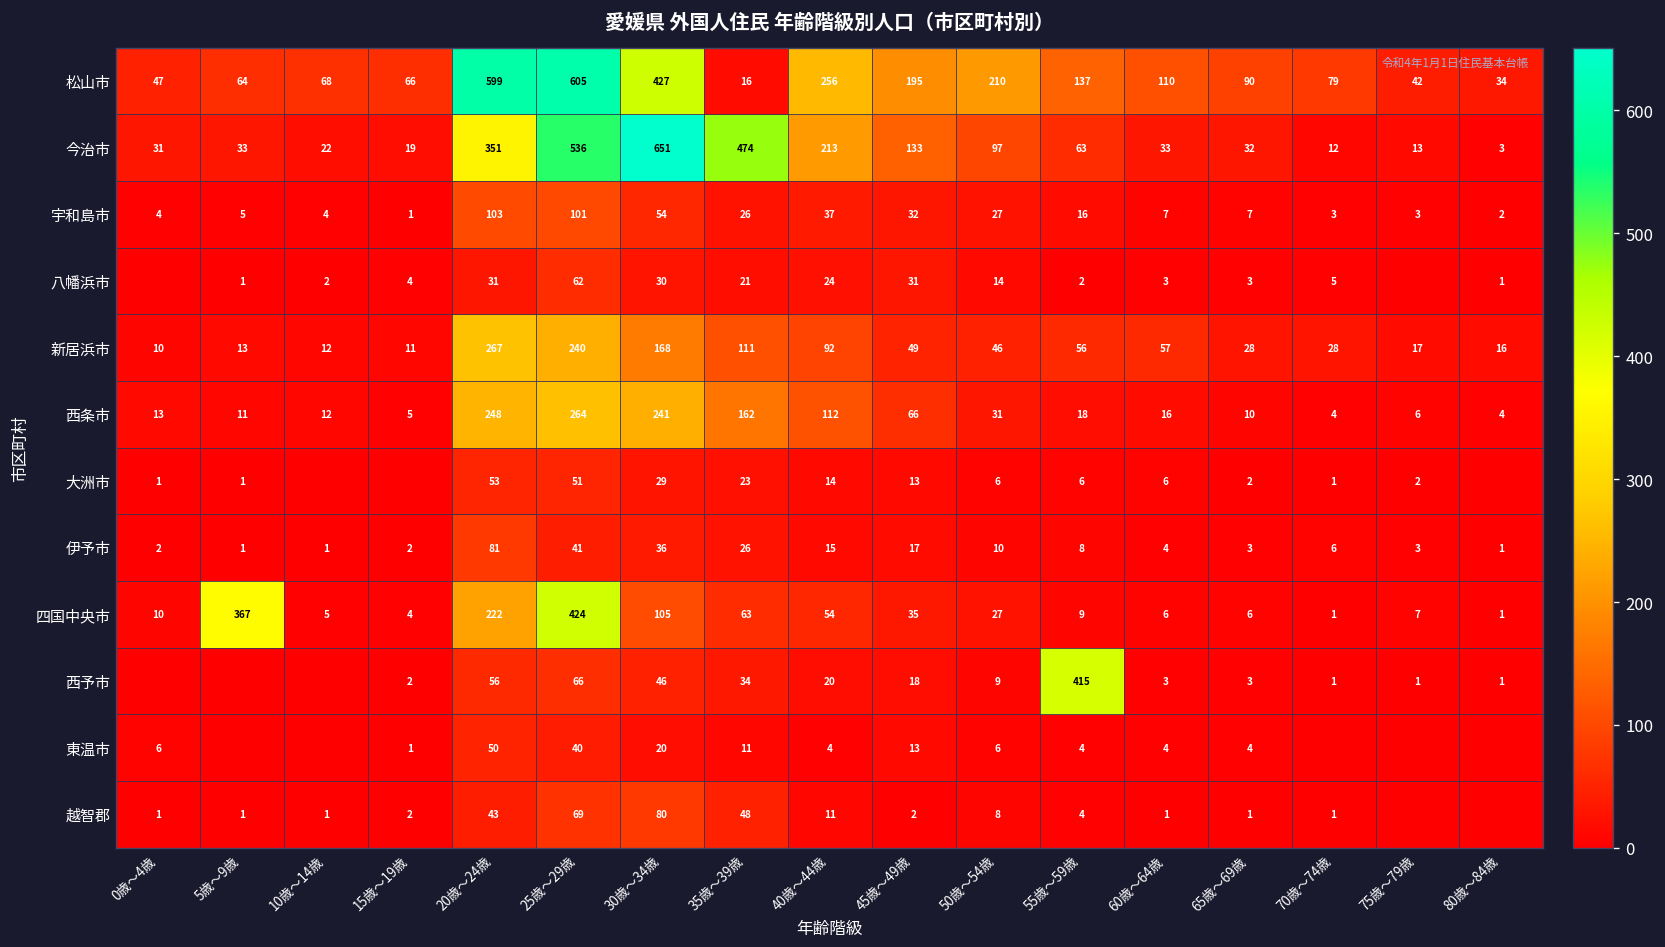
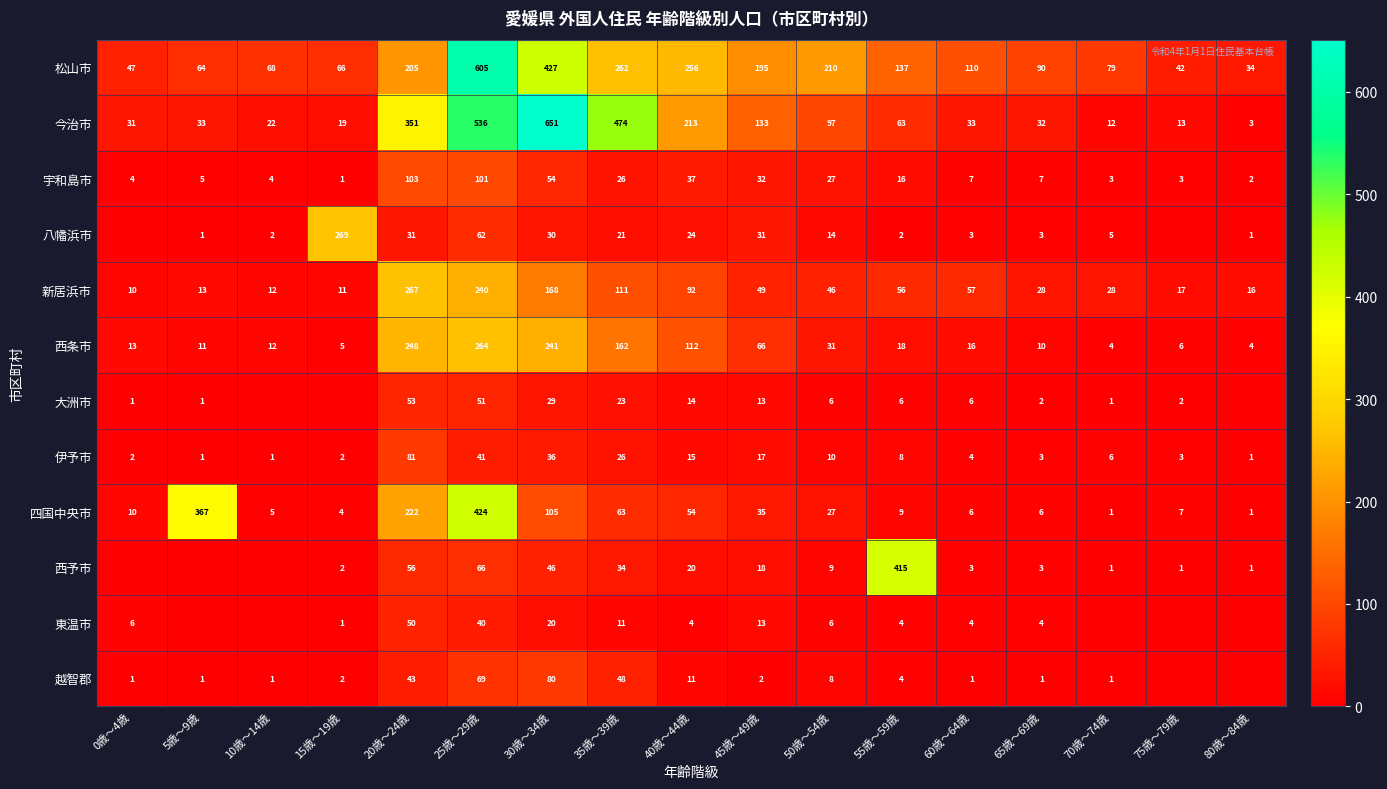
  {
    "松山市": {
      "0歳～4歳": 47,
      "5歳～9歳": 64,
      "10歳～14歳": 68,
      "15歳～19歳": 66,
-     "20歳～24歳": 599,
+     "20歳～24歳": 205,
      "25歳～29歳": 605,
      "30歳～34歳": 427,
-     "35歳～39歳": 16,
+     "35歳～39歳": 262,
      "40歳～44歳": 256,
      "45歳～49歳": 195,
      "50歳～54歳": 210,
      "55歳～59歳": 137,
      "60歳～64歳": 110,
      "65歳～69歳": 90,
      "70歳～74歳": 79,
      "80歳～84歳": 34
    },
    "今治市": {
      "0歳～4歳": 31,
      "5歳～9歳": 33,
      "10歳～14歳": 22,
      "15歳～19歳": 19,
      "20歳～24歳": 351,
      "25歳～29歳": 536,
      "30歳～34歳": 651,
      "35歳～39歳": 474,
      "40歳～44歳": 213,
      "45歳～49歳": 133,
      "50歳～54歳": 97,
      "55歳～59歳": 63,
      "60歳～64歳": 33,
      "65歳～69歳": 32,
      "70歳～74歳": 12,
      "75歳～79歳": 13,
      "80歳～84歳": 3
    },
    "宇和島市": {
      "0歳～4歳": 4,
      "5歳～9歳": 5,
      "10歳～14歳": 4,
      "15歳～19歳": 1,
      "20歳～24歳": 103,
      "25歳～29歳": 101,
      "30歳～34歳": 54,
      "35歳～39歳": 26,
      "40歳～44歳": 37,
      "45歳～49歳": 32,
      "50歳～54歳": 27,
      "55歳～59歳": 16,
      "60歳～64歳": 7,
      "65歳～69歳": 7,
      "70歳～74歳": 3,
      "75歳～79歳": 3,
      "80歳～84歳": 2
    },
    "八幡浜市": {
      "5歳～9歳": 1,
      "10歳～14歳": 2,
-     "15歳～19歳": 4,
+     "15歳～19歳": 269,
      "20歳～24歳": 31,
      "25歳～29歳": 62,
      "30歳～34歳": 30,
      "35歳～39歳": 21,
      "40歳～44歳": 24,
      "45歳～49歳": 31,
      "50歳～54歳": 14,
      "55歳～59歳": 2,
      "60歳～64歳": 3,
      "65歳～69歳": 3,
      "70歳～74歳": 5,
      "80歳～84歳": 1
    },
    "新居浜市": {
      "0歳～4歳": 10,
      "5歳～9歳": 13,
      "10歳～14歳": 12,
      "15歳～19歳": 11,
      "20歳～24歳": 267,
      "25歳～29歳": 240,
      "30歳～34歳": 168,
      "35歳～39歳": 111,
      "40歳～44歳": 92,
      "45歳～49歳": 49,
      "50歳～54歳": 46,
      "55歳～59歳": 56,
      "60歳～64歳": 57,
      "65歳～69歳": 28,
      "70歳～74歳": 28,
      "75歳～79歳": 17,
      "80歳～84歳": 16
    },
    "西条市": {
      "0歳～4歳": 13,
      "5歳～9歳": 11,
      "10歳～14歳": 12,
      "15歳～19歳": 5,
      "20歳～24歳": 248,
      "25歳～29歳": 264,
      "30歳～34歳": 241,
      "35歳～39歳": 162,
      "40歳～44歳": 112,
      "45歳～49歳": 66,
      "50歳～54歳": 31,
      "55歳～59歳": 18,
      "60歳～64歳": 16,
      "65歳～69歳": 10,
      "70歳～74歳": 4,
      "75歳～79歳": 6,
      "80歳～84歳": 4
    },
    "大洲市": {
      "0歳～4歳": 1,
      "5歳～9歳": 1,
      "20歳～24歳": 53,
      "25歳～29歳": 51,
      "30歳～34歳": 29,
      "35歳～39歳": 23,
      "40歳～44歳": 14,
      "45歳～49歳": 13,
      "50歳～54歳": 6,
      "55歳～59歳": 6,
      "60歳～64歳": 6,
      "65歳～69歳": 2,
      "70歳～74歳": 1,
      "75歳～79歳": 2
    },
    "伊予市": {
      "0歳～4歳": 2,
      "5歳～9歳": 1,
      "10歳～14歳": 1,
      "15歳～19歳": 2,
      "20歳～24歳": 81,
      "25歳～29歳": 41,
      "30歳～34歳": 36,
      "35歳～39歳": 26,
      "40歳～44歳": 15,
      "45歳～49歳": 17,
      "50歳～54歳": 10,
      "55歳～59歳": 8,
      "60歳～64歳": 4,
      "65歳～69歳": 3,
      "70歳～74歳": 6,
      "75歳～79歳": 3,
      "80歳～84歳": 1
    },
    "四国中央市": {
      "0歳～4歳": 10,
      "5歳～9歳": 367,
      "10歳～14歳": 5,
      "15歳～19歳": 4,
      "20歳～24歳": 222,
      "25歳～29歳": 424,
      "30歳～34歳": 105,
      "35歳～39歳": 63,
      "40歳～44歳": 54,
      "45歳～49歳": 35,
      "50歳～54歳": 27,
      "55歳～59歳": 9,
      "60歳～64歳": 6,
      "65歳～69歳": 6,
      "70歳～74歳": 1,
      "75歳～79歳": 7,
      "80歳～84歳": 1
    },
    "西予市": {
      "15歳～19歳": 2,
      "20歳～24歳": 56,
      "25歳～29歳": 66,
      "30歳～34歳": 46,
      "35歳～39歳": 34,
      "40歳～44歳": 20,
      "45歳～49歳": 18,
      "50歳～54歳": 9,
      "55歳～59歳": 415,
      "60歳～64歳": 3,
      "65歳～69歳": 3,
      "70歳～74歳": 1,
      "75歳～79歳": 1,
      "80歳～84歳": 1
    },
    "東温市": {
      "0歳～4歳": 6,
      "15歳～19歳": 1,
      "20歳～24歳": 50,
      "25歳～29歳": 40,
      "30歳～34歳": 20,
      "35歳～39歳": 11,
      "40歳～44歳": 4,
      "45歳～49歳": 13,
      "50歳～54歳": 6,
      "55歳～59歳": 4,
      "60歳～64歳": 4,
      "65歳～69歳": 4
    },
    "越智郡": {
      "0歳～4歳": 1,
      "5歳～9歳": 1,
      "10歳～14歳": 1,
      "15歳～19歳": 2,
      "20歳～24歳": 43,
      "25歳～29歳": 69,
      "30歳～34歳": 80,
      "35歳～39歳": 48,
      "40歳～44歳": 11,
      "45歳～49歳": 2,
      "50歳～54歳": 8,
      "55歳～59歳": 4,
      "60歳～64歳": 1,
      "65歳～69歳": 1,
      "70歳～74歳": 1
    }
  }
